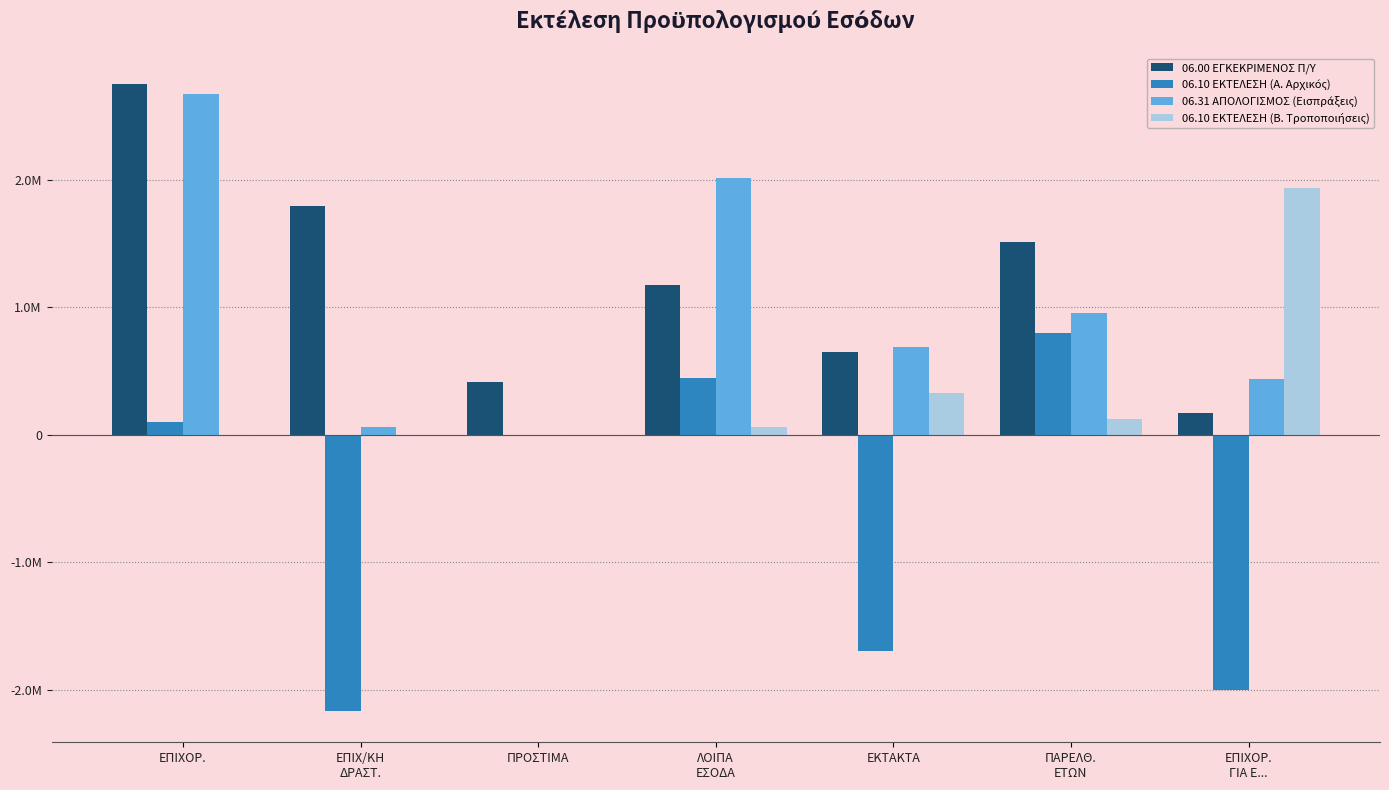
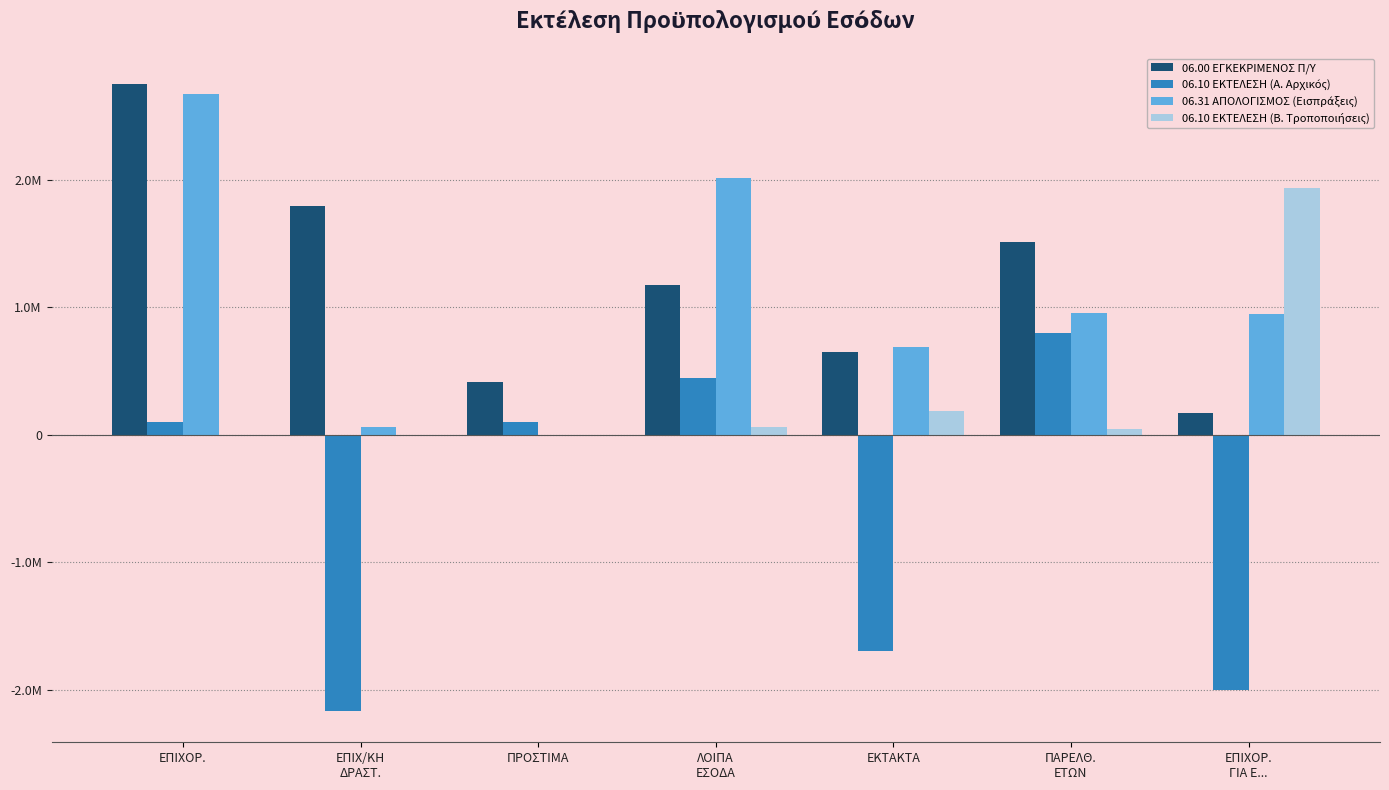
  {
    "06.00 ΕΓΚΕΚΡΙΜΕΝΟΣ Π/Υ": {
      "ΕΠΙΧΟΡ.": 2750000,
      "ΕΠΙΧ/ΚΗ ΔΡΑΣΤ.": 1790000,
      "ΠΡΟΣΤΙΜΑ": 420000,
      "ΛΟΙΠΑ ΕΣΟΔΑ": 1180000,
      "ΕΚΤΑΚΤΑ": 650000,
      "ΠΑΡΕΛΘ. ΕΤΩΝ": 1510000,
      "ΕΠΙΧΟΡ. ΓΙΑ Ε...": 170000
    },
    "06.10 ΕΚΤΕΛΕΣΗ (Α. Αρχικός)": {
      "ΕΠΙΧΟΡ.": 100000,
      "ΕΠΙΧ/ΚΗ ΔΡΑΣΤ.": -2170000,
-     "ΠΡΟΣΤΙΜΑ": 0,
+     "ΠΡΟΣΤΙΜΑ": 100000,
      "ΛΟΙΠΑ ΕΣΟΔΑ": 450000,
      "ΕΚΤΑΚΤΑ": -1690000,
      "ΠΑΡΕΛΘ. ΕΤΩΝ": 800000,
      "ΕΠΙΧΟΡ. ΓΙΑ Ε...": -2000000
    },
    "06.31 ΑΠΟΛΟΓΙΣΜΟΣ (Εισπράξεις)": {
      "ΕΠΙΧΟΡ.": 2670000,
      "ΕΠΙΧ/ΚΗ ΔΡΑΣΤ.": 60000,
      "ΠΡΟΣΤΙΜΑ": 0,
      "ΛΟΙΠΑ ΕΣΟΔΑ": 2010000,
      "ΕΚΤΑΚΤΑ": 690000,
      "ΠΑΡΕΛΘ. ΕΤΩΝ": 960000,
-     "ΕΠΙΧΟΡ. ΓΙΑ Ε...": 440000
+     "ΕΠΙΧΟΡ. ΓΙΑ Ε...": 950000
    },
    "06.10 ΕΚΤΕΛΕΣΗ (Β. Τροποποιήσεις)": {
      "ΕΠΙΧΟΡ.": 0,
      "ΕΠΙΧ/ΚΗ ΔΡΑΣΤ.": 0,
      "ΠΡΟΣΤΙΜΑ": 0,
      "ΛΟΙΠΑ ΕΣΟΔΑ": 60000,
-     "ΕΚΤΑΚΤΑ": 330000,
-     "ΠΑΡΕΛΘ. ΕΤΩΝ": 120000,
+     "ΕΚΤΑΚΤΑ": 190000,
+     "ΠΑΡΕΛΘ. ΕΤΩΝ": 50000,
      "ΕΠΙΧΟΡ. ΓΙΑ Ε...": 1930000
    }
  }
